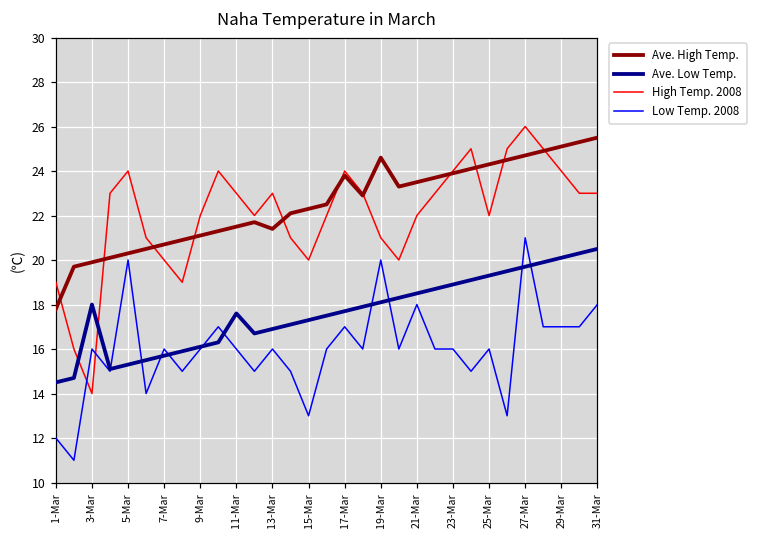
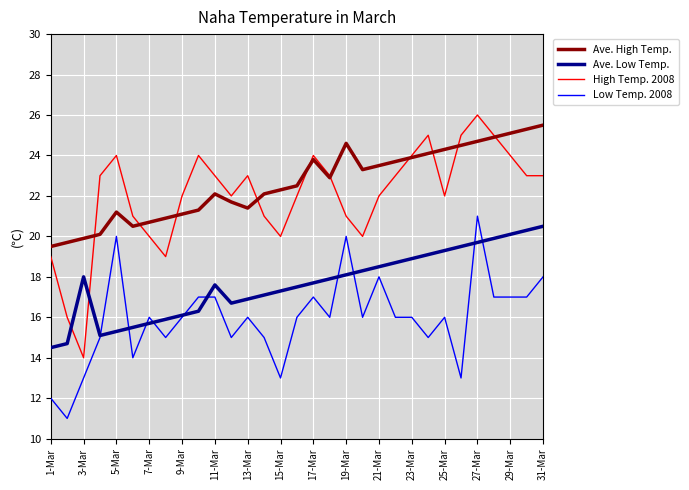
  {
    "Ave. High Temp.": {
-     "1-Mar": 17.8,
+     "1-Mar": 19.5,
      "3-Mar": 19.9,
-     "5-Mar": 20.3,
+     "5-Mar": 21.2,
      "7-Mar": 20.7,
      "9-Mar": 21.1,
-     "11-Mar": 21.5,
+     "11-Mar": 22.1,
      "13-Mar": 21.4,
      "15-Mar": 22.3,
      "17-Mar": 23.8,
      "19-Mar": 24.6,
      "21-Mar": 23.5,
      "25-Mar": 24.3,
      "27-Mar": 24.7,
      "29-Mar": 25.1,
      "31-Mar": 25.5
    },
    "Ave. Low Temp.": {
      "1-Mar": 14.5,
      "3-Mar": 18.0,
      "5-Mar": 15.3,
      "7-Mar": 15.7,
      "11-Mar": 17.6,
      "13-Mar": 16.9,
      "15-Mar": 17.3,
      "17-Mar": 17.7,
      "19-Mar": 18.1,
      "21-Mar": 18.5,
      "23-Mar": 18.9,
      "25-Mar": 19.3,
      "27-Mar": 19.7,
      "29-Mar": 20.1,
      "31-Mar": 20.5
    },
    "High Temp. 2008": {
      "1-Mar": 19.0,
      "3-Mar": 14.0,
      "5-Mar": 24.0,
      "7-Mar": 20.0,
      "9-Mar": 22.0,
      "11-Mar": 23.0,
      "13-Mar": 23.0,
      "15-Mar": 20.0,
      "17-Mar": 24.0,
      "19-Mar": 21.0,
      "21-Mar": 22.0,
      "25-Mar": 22.0,
      "27-Mar": 26.0,
      "29-Mar": 24.0,
      "31-Mar": 23.0
    },
    "Low Temp. 2008": {
      "1-Mar": 12,
-     "3-Mar": 16,
+     "3-Mar": 13,
      "5-Mar": 20,
      "7-Mar": 16,
-     "11-Mar": 16,
+     "11-Mar": 17,
      "13-Mar": 16,
      "15-Mar": 13,
      "17-Mar": 17,
      "19-Mar": 20,
      "21-Mar": 18,
      "23-Mar": 16,
      "25-Mar": 16,
      "27-Mar": 21,
      "29-Mar": 17,
      "31-Mar": 18
    }
  }
